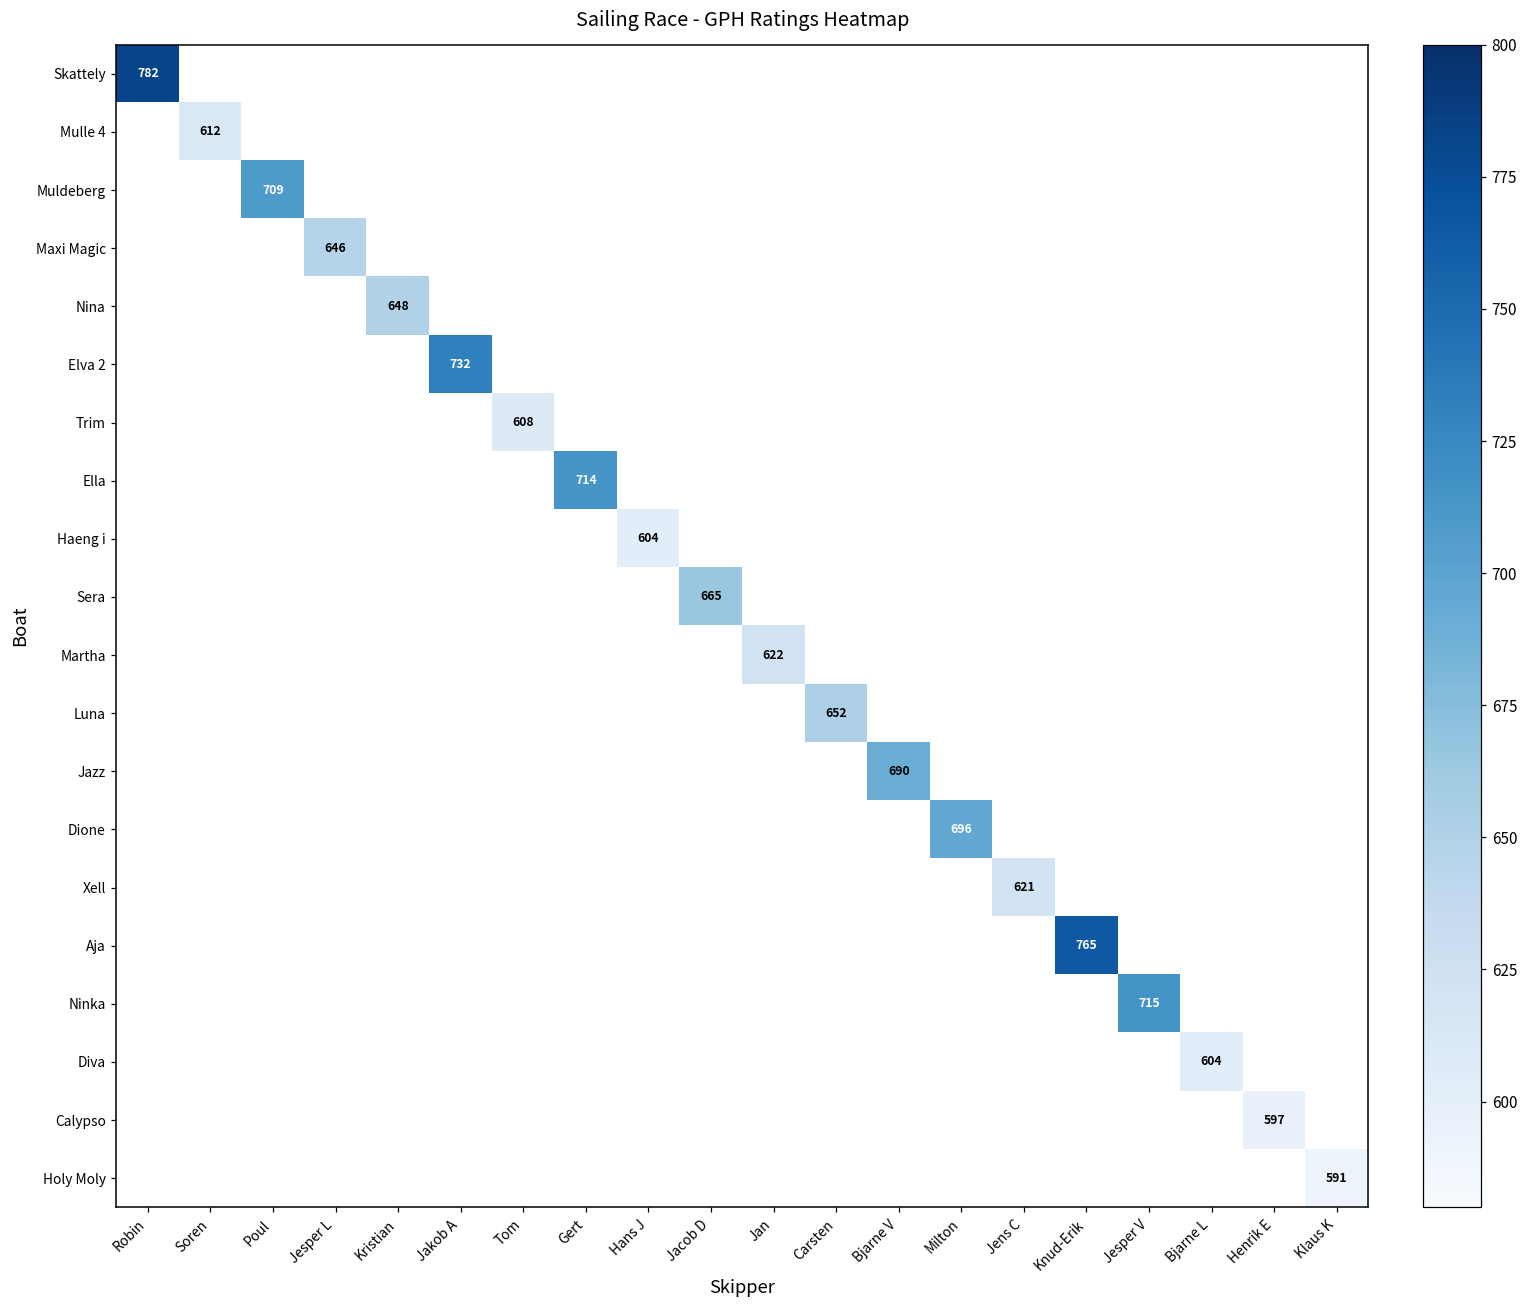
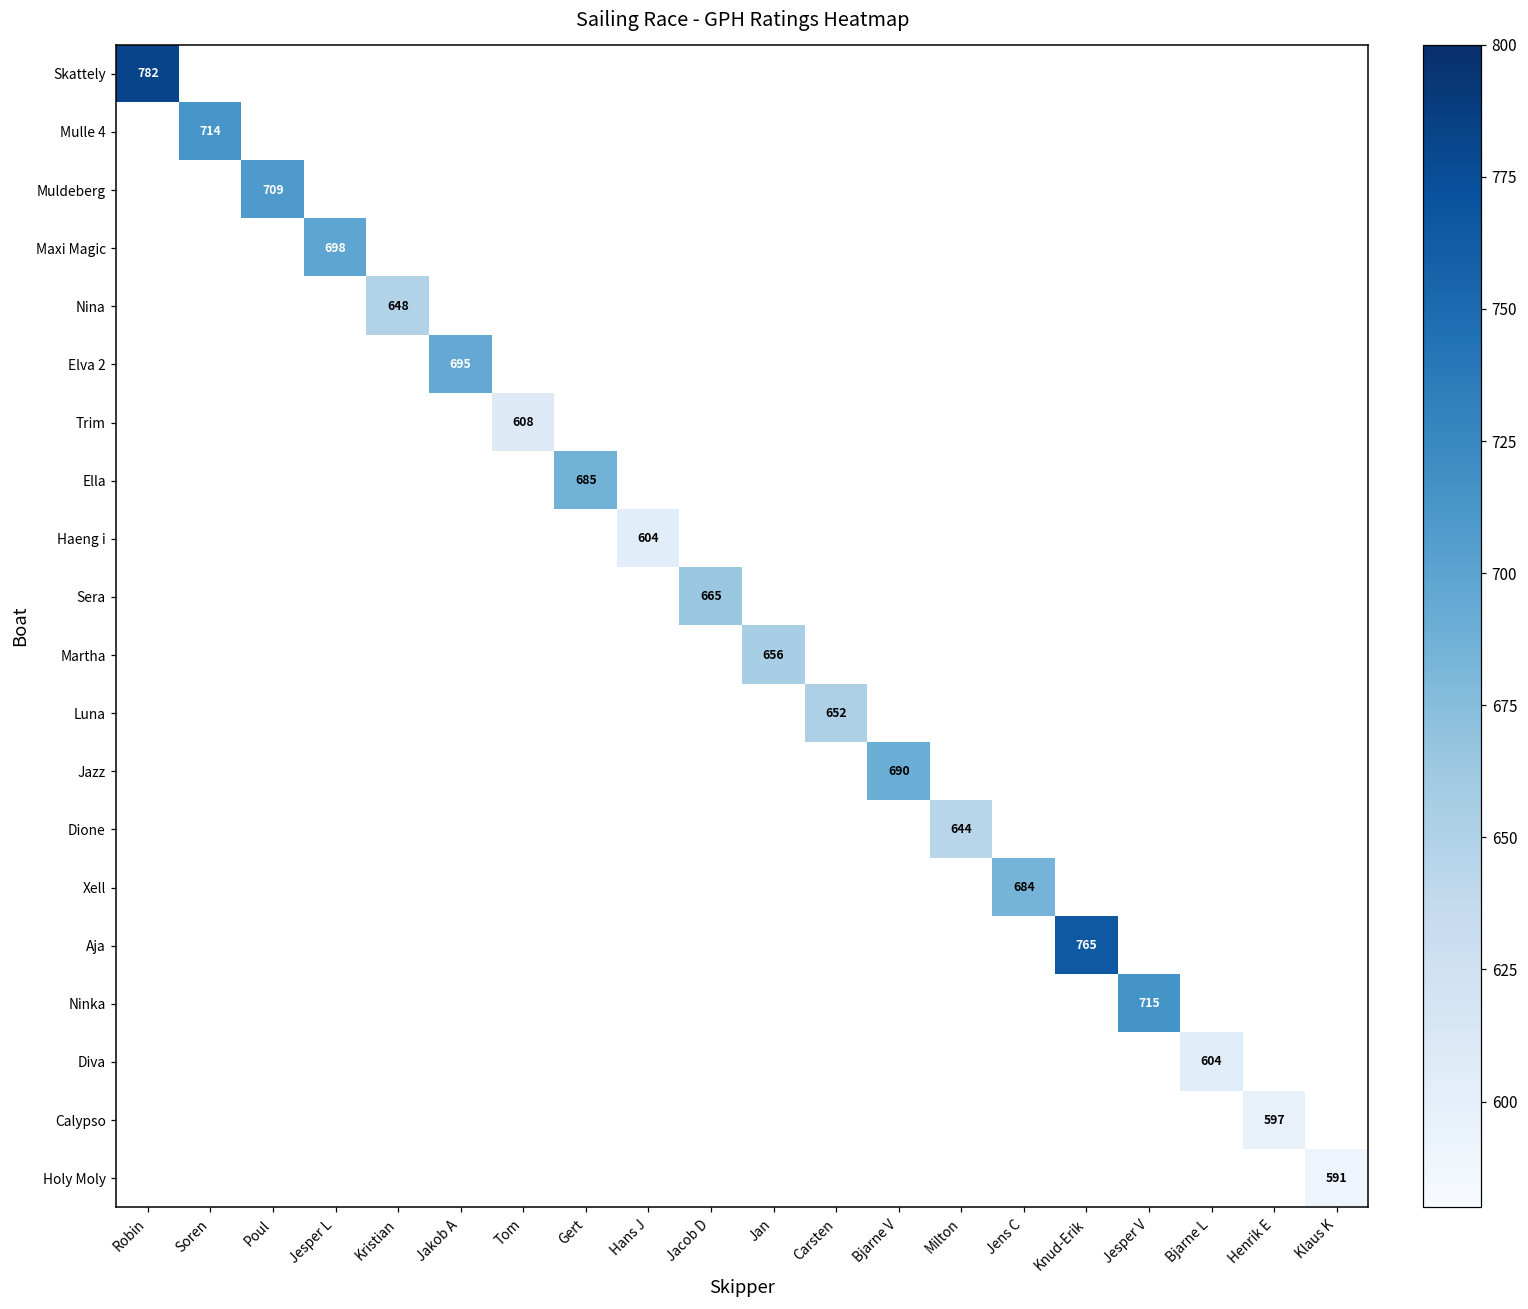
  {
    "Skattely": {
      "Robin": 782
    },
    "Mulle 4": {
-     "Soren": 612
+     "Soren": 714
    },
    "Muldeberg": {
      "Poul": 709
    },
    "Maxi Magic": {
-     "Jesper L": 646
+     "Jesper L": 698
    },
    "Nina": {
      "Kristian": 648
    },
    "Elva 2": {
-     "Jakob A": 732
+     "Jakob A": 695
    },
    "Trim": {
      "Tom": 608
    },
    "Ella": {
-     "Gert": 714
+     "Gert": 685
    },
    "Haeng i": {
      "Hans J": 604
    },
    "Sera": {
      "Jacob D": 665
    },
    "Martha": {
-     "Jan": 622
+     "Jan": 656
    },
    "Luna": {
      "Carsten": 652
    },
    "Jazz": {
      "Bjarne V": 690
    },
    "Dione": {
-     "Milton": 696
+     "Milton": 644
    },
    "Xell": {
-     "Jens C": 621
+     "Jens C": 684
    },
    "Aja": {
      "Knud-Erik": 765
    },
    "Ninka": {
      "Jesper V": 715
    },
    "Diva": {
      "Bjarne L": 604
    },
    "Calypso": {
      "Henrik E": 597
    },
    "Holy Moly": {
      "Klaus K": 591
    }
  }
